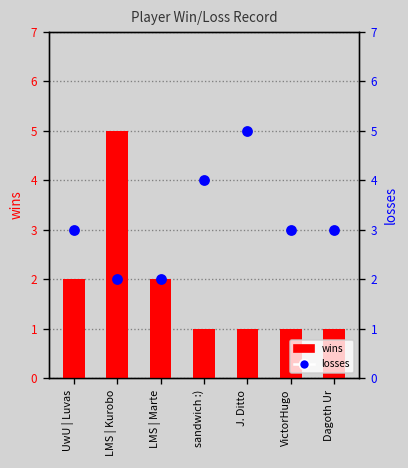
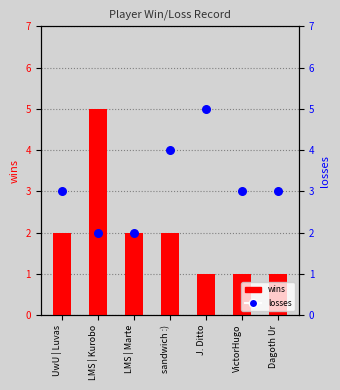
  {
    "wins": {
      "UwU | Luvas": 2,
      "LMS | Kurobo": 5,
      "LMS | Marte": 2,
-     "sandwich :)": 1,
+     "sandwich :)": 2,
      "J. Ditto": 1,
      "VictorHugo": 1,
      "Dagoth Ur": 1
    }
  }
